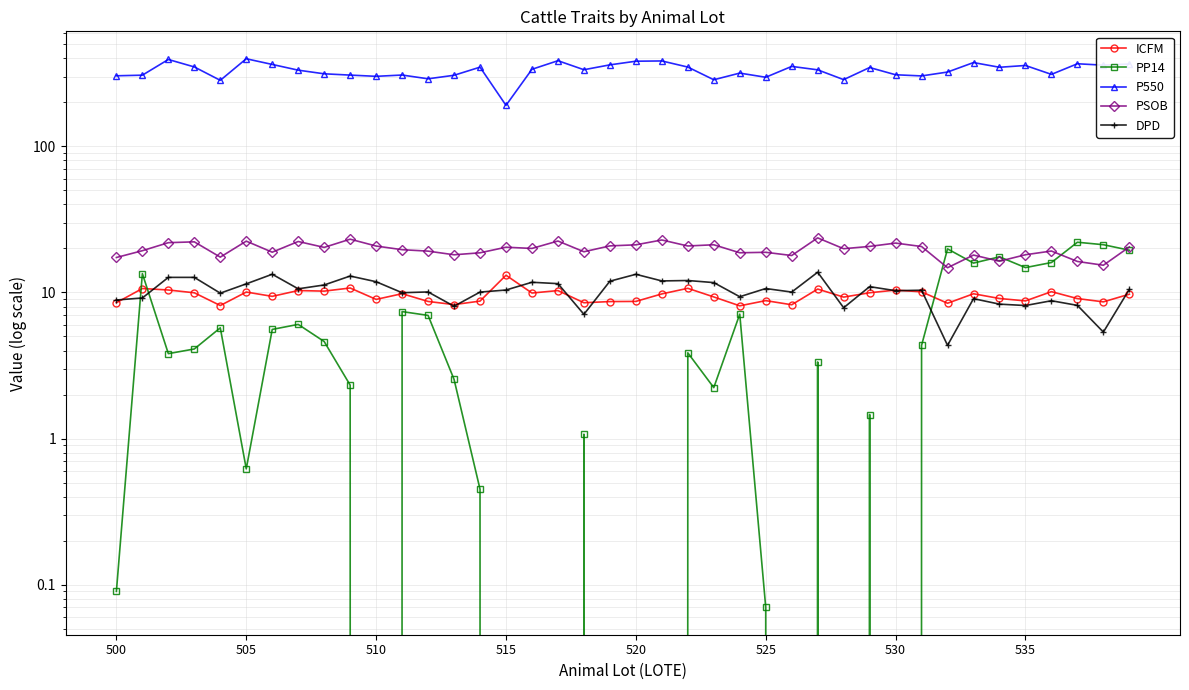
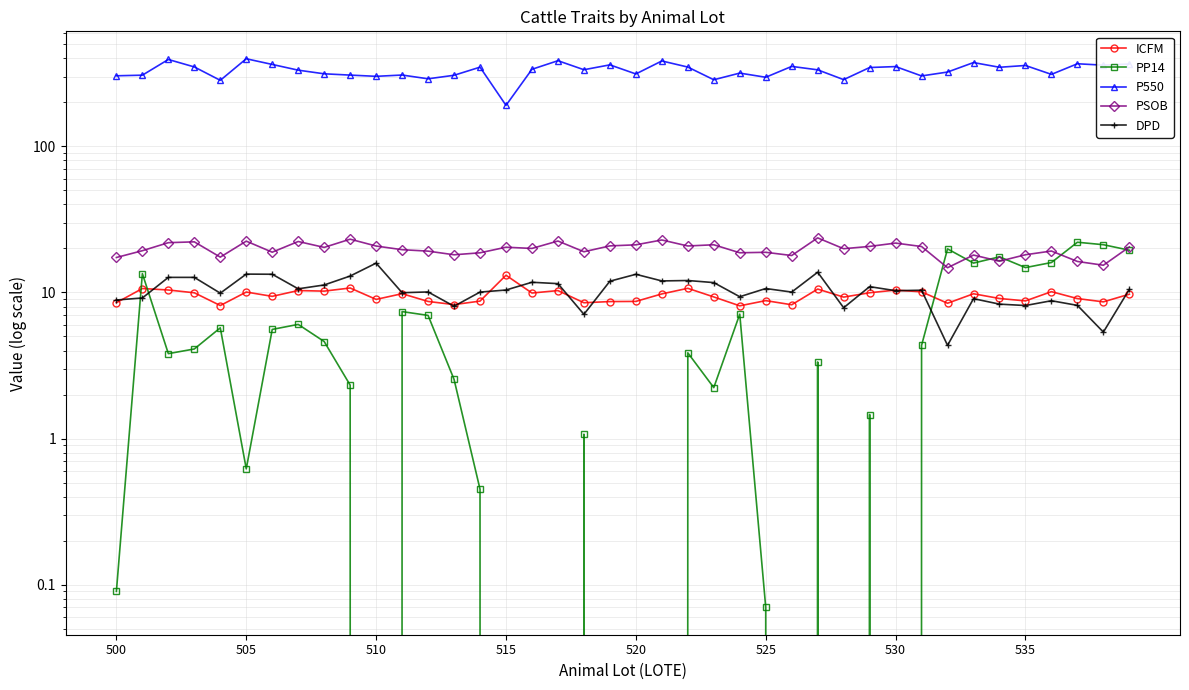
  {
    "ICFM": {
      "500": 9,
      "505": 10,
      "510": 9,
      "515": 13,
      "520": 9,
      "525": 9,
      "535": 9
    },
    "PP14": {
      "500": 0.09,
      "505": 0.62,
      "525": 0.07,
      "535": 15
    },
    "P550": {
      "500": 300,
      "505": 400,
      "510": 300,
      "515": 190,
-     "520": 380,
+     "520": 310,
      "525": 300,
-     "530": 310,
+     "530": 350,
      "535": 360
    },
    "PSOB": {
      "500": 17,
      "505": 22,
      "510": 21,
      "515": 20,
      "520": 21,
      "525": 19,
      "530": 22,
      "535": 18
    },
    "DPD": {
      "500": 9,
-     "505": 11,
-     "510": 12,
+     "505": 13,
+     "510": 16,
      "515": 10,
      "520": 13,
      "525": 11,
      "535": 8
    }
  }
